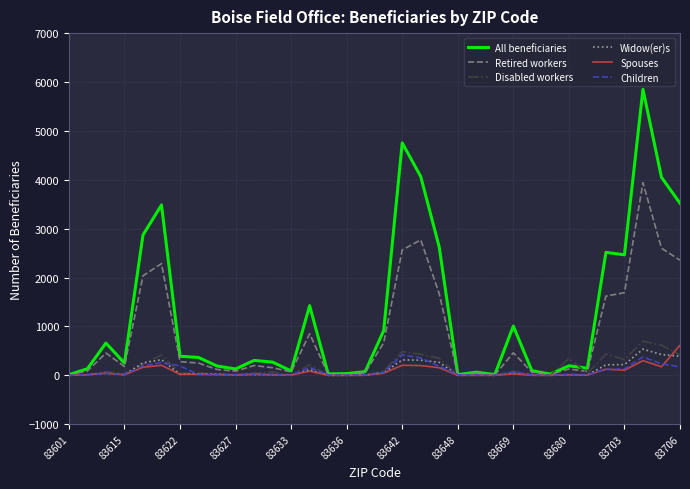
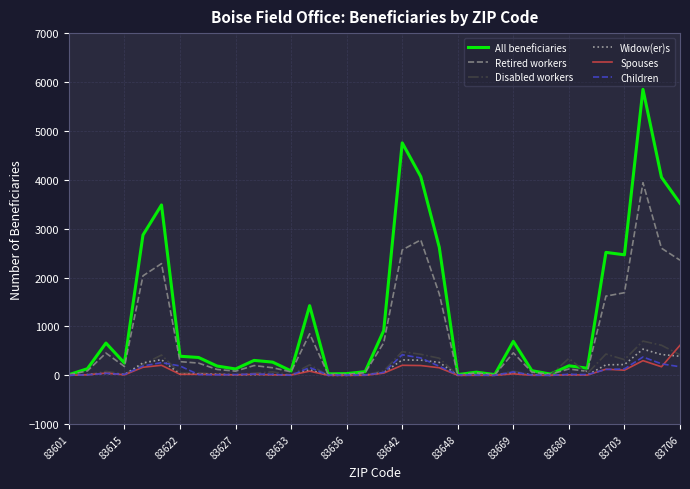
  {
    "All beneficiaries": {
      "83615": 300,
      "83622": 400,
      "83642": 4800,
-     "83669": 1000,
+     "83669": 700,
      "83680": 200,
      "83703": 2500,
      "83706": 3500
    },
    "Disabled workers": {
      "83642": 500,
      "83680": 300,
      "83703": 300
    },
    "Spouses": {
      "83642": 200,
      "83706": 600
    },
    "Children": {
      "83622": 200,
      "83642": 400,
      "83706": 200
    }
  }
